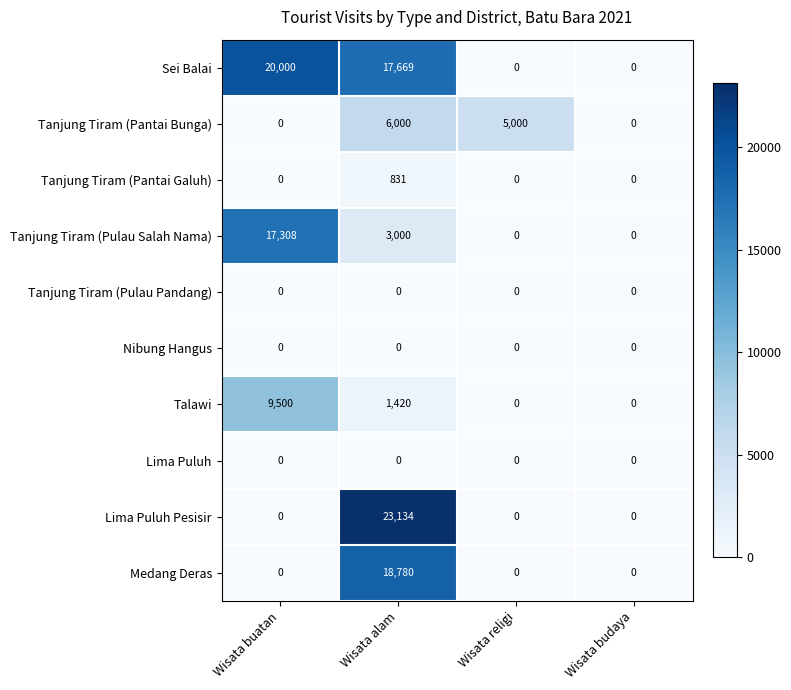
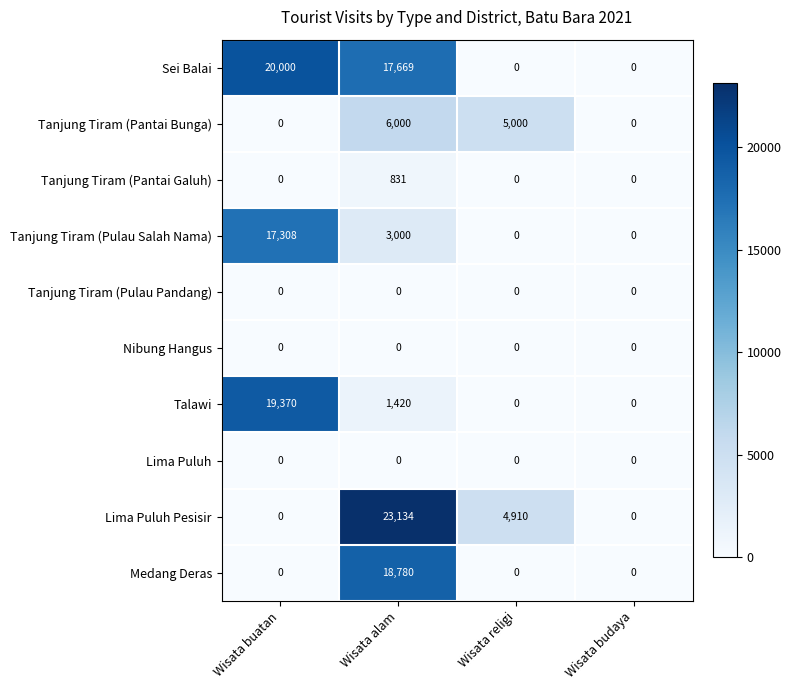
  {
    "Sei Balai": {
      "Wisata buatan": "20,000",
      "Wisata alam": "17,669",
      "Wisata religi": "0",
      "Wisata budaya": "0"
    },
    "Tanjung Tiram (Pantai Bunga)": {
      "Wisata buatan": "0",
      "Wisata alam": "6,000",
      "Wisata religi": "5,000",
      "Wisata budaya": "0"
    },
    "Tanjung Tiram (Pantai Galuh)": {
      "Wisata buatan": "0",
      "Wisata alam": "831",
      "Wisata religi": "0",
      "Wisata budaya": "0"
    },
    "Tanjung Tiram (Pulau Salah Nama)": {
      "Wisata buatan": "17,308",
      "Wisata alam": "3,000",
      "Wisata religi": "0",
      "Wisata budaya": "0"
    },
    "Tanjung Tiram (Pulau Pandang)": {
      "Wisata buatan": "0",
      "Wisata alam": "0",
      "Wisata religi": "0",
      "Wisata budaya": "0"
    },
    "Nibung Hangus": {
      "Wisata buatan": "0",
      "Wisata alam": "0",
      "Wisata religi": "0",
      "Wisata budaya": "0"
    },
    "Talawi": {
-     "Wisata buatan": "9,500",
+     "Wisata buatan": "19,370",
      "Wisata alam": "1,420",
      "Wisata religi": "0",
      "Wisata budaya": "0"
    },
    "Lima Puluh": {
      "Wisata buatan": "0",
      "Wisata alam": "0",
      "Wisata religi": "0",
      "Wisata budaya": "0"
    },
    "Lima Puluh Pesisir": {
      "Wisata buatan": "0",
      "Wisata alam": "23,134",
-     "Wisata religi": "0",
+     "Wisata religi": "4,910",
      "Wisata budaya": "0"
    },
    "Medang Deras": {
      "Wisata buatan": "0",
      "Wisata alam": "18,780",
      "Wisata religi": "0",
      "Wisata budaya": "0"
    }
  }
